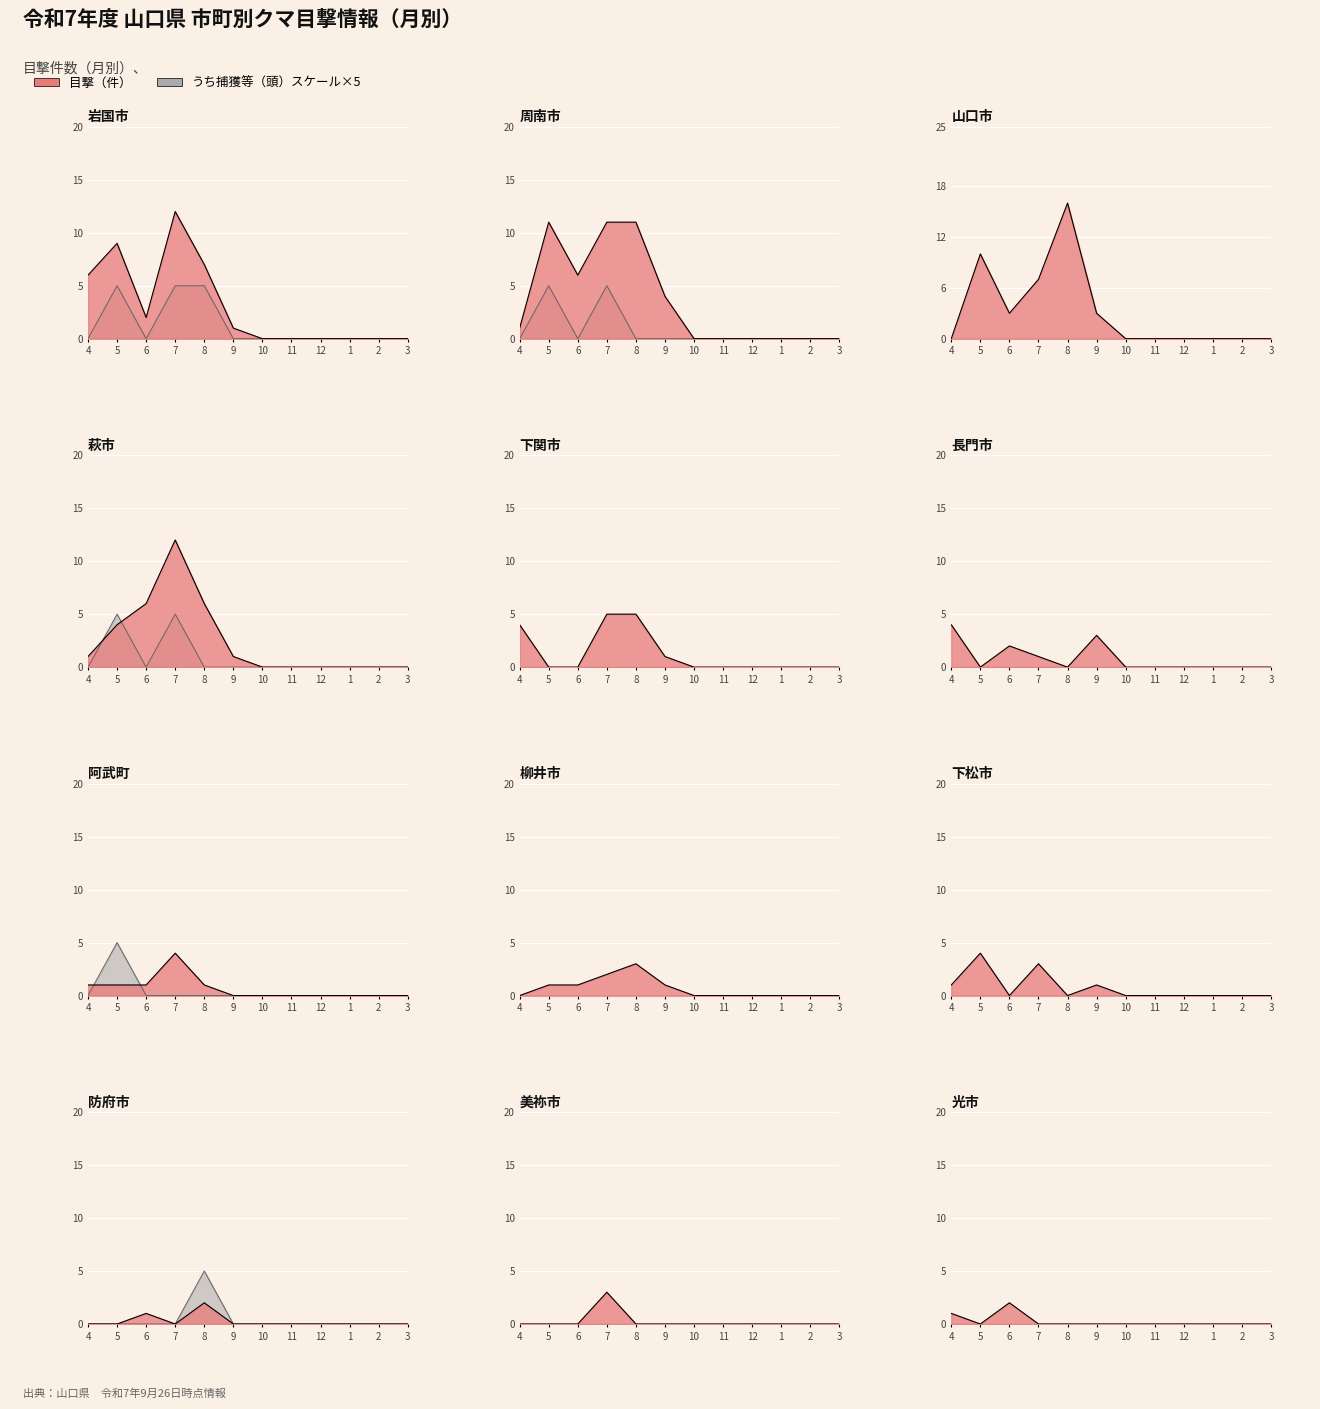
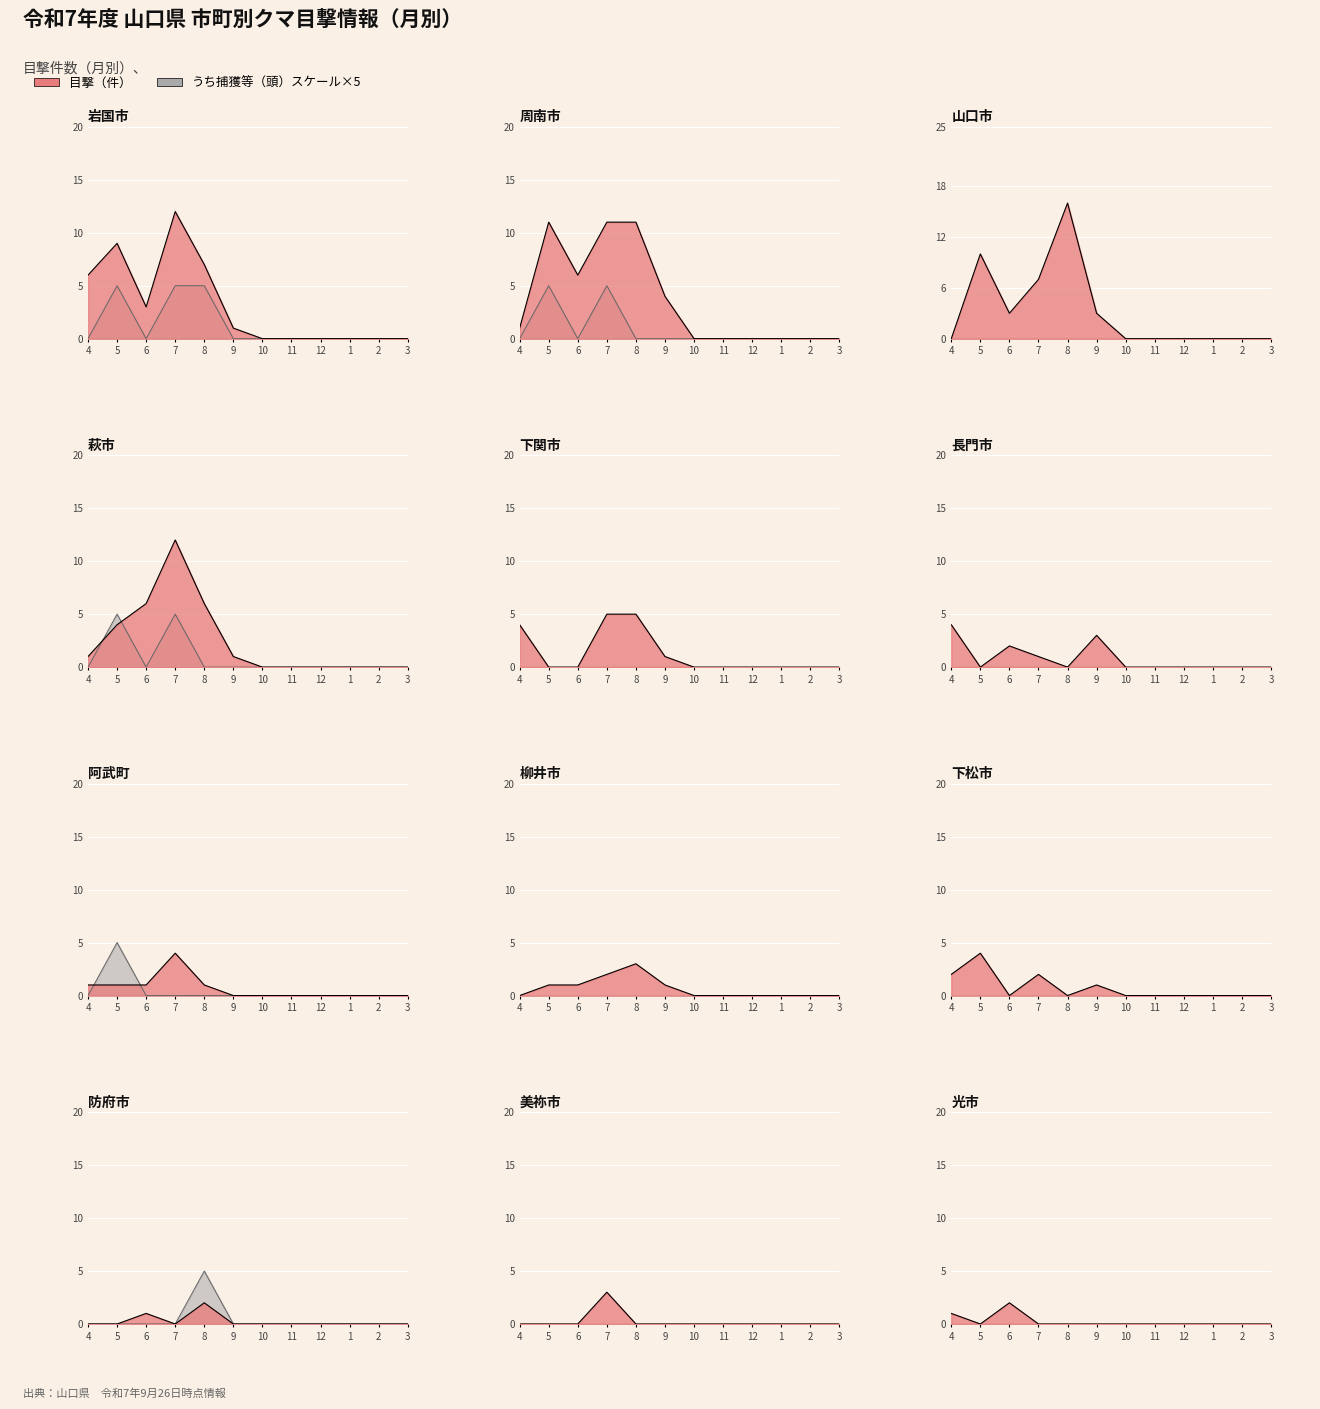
  {
    "岩国市": {
      "目撃（件）": {
        "4": 6,
        "5": 9,
-       "6": 2,
+       "6": 3,
        "7": 12,
        "8": 7,
        "9": 1
      }
    },
    "周南市": {
      "目撃（件）": {
        "4": 1.0,
        "5": 11.0,
        "6": 6.0,
        "7": 11.0,
        "8": 11.0,
        "9": 4.0
      }
    },
    "山口市": {
      "目撃（件）": {
        "5": 10,
        "6": 3,
        "7": 7,
        "8": 16,
        "9": 3
      }
    },
    "萩市": {
      "目撃（件）": {
        "4": 1.0,
        "5": 4.0,
        "6": 6.0,
        "7": 12.0,
        "8": 6.0,
        "9": 1.0
      }
    },
    "下関市": {
      "目撃（件）": {
        "4": 4.0,
        "7": 5.0,
        "8": 5.0,
        "9": 1.0
      }
    },
    "長門市": {
      "目撃（件）": {
        "4": 4.0,
        "6": 2.0,
        "7": 1.0,
        "9": 3.0
      }
    },
    "阿武町": {
      "目撃（件）": {
        "4": 1.0,
        "5": 1.0,
        "6": 1.0,
        "7": 4.0,
        "8": 1.0
      }
    },
    "柳井市": {
      "目撃（件）": {
        "5": 1.0,
        "6": 1.0,
        "7": 2.0,
        "8": 3.0,
        "9": 1.0
      }
    },
    "下松市": {
      "目撃（件）": {
-       "4": 1,
+       "4": 2,
        "5": 4,
-       "7": 3,
+       "7": 2,
        "9": 1
      }
    },
    "防府市": {
      "目撃（件）": {
        "6": 1.0,
        "8": 2.0
      }
    },
    "美祢市": {
      "目撃（件）": {
        "7": 3.0
      }
    },
    "光市": {
      "目撃（件）": {
        "4": 1.0,
        "6": 2.0
      }
    }
  }
